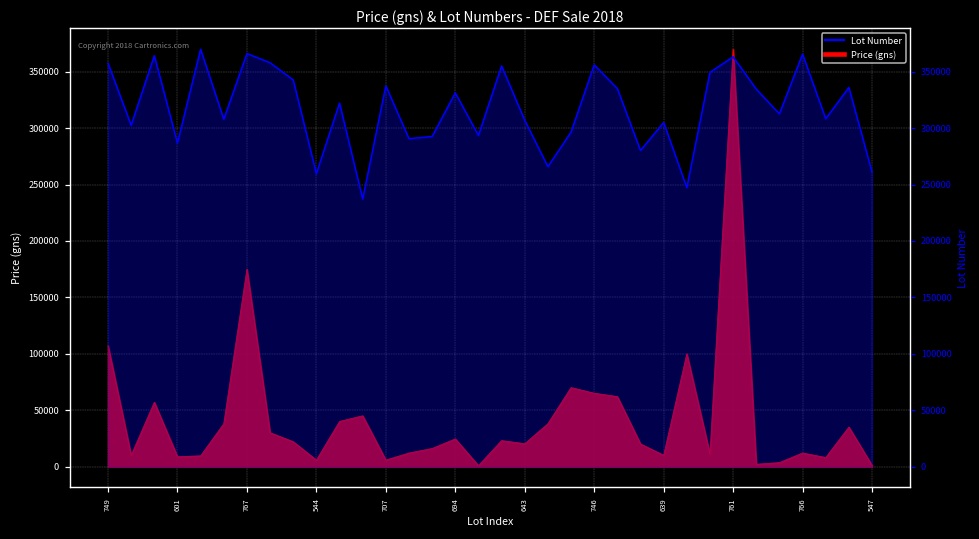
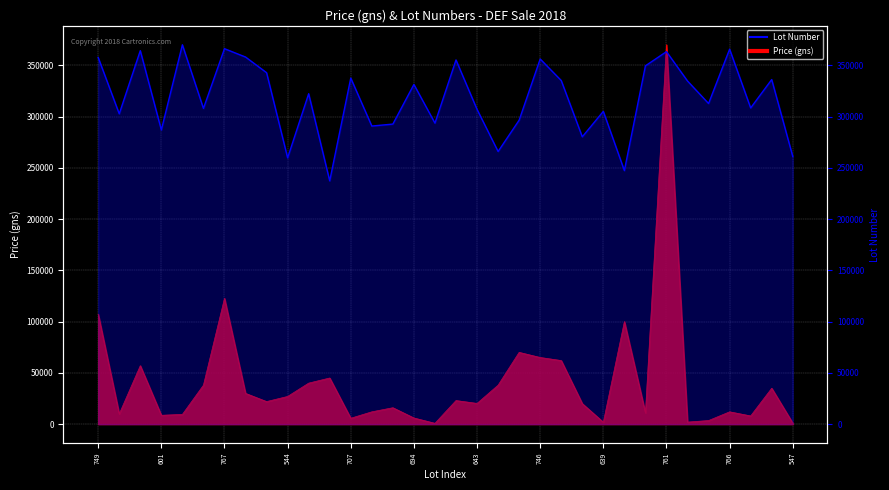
  {
    "Price (gns)": {
      "749": 107000,
      "601": 9000,
-     "767": 175000,
-     "544": 6000,
+     "767": 123000,
+     "544": 27000,
      "707": 6000,
-     "694": 25000,
+     "694": 6000,
      "643": 20000,
      "746": 65000,
-     "639": 10000,
+     "639": 2000,
      "761": 370000,
      "766": 12000,
      "547": 1000
    },
    "Lot Number": {
      "749": 358000,
      "601": 287000,
      "767": 366000,
      "544": 260000,
      "707": 338000,
      "694": 331000,
      "643": 307000,
      "746": 356000,
      "639": 305000,
      "761": 363000,
      "766": 366000,
      "547": 261000
    }
  }
